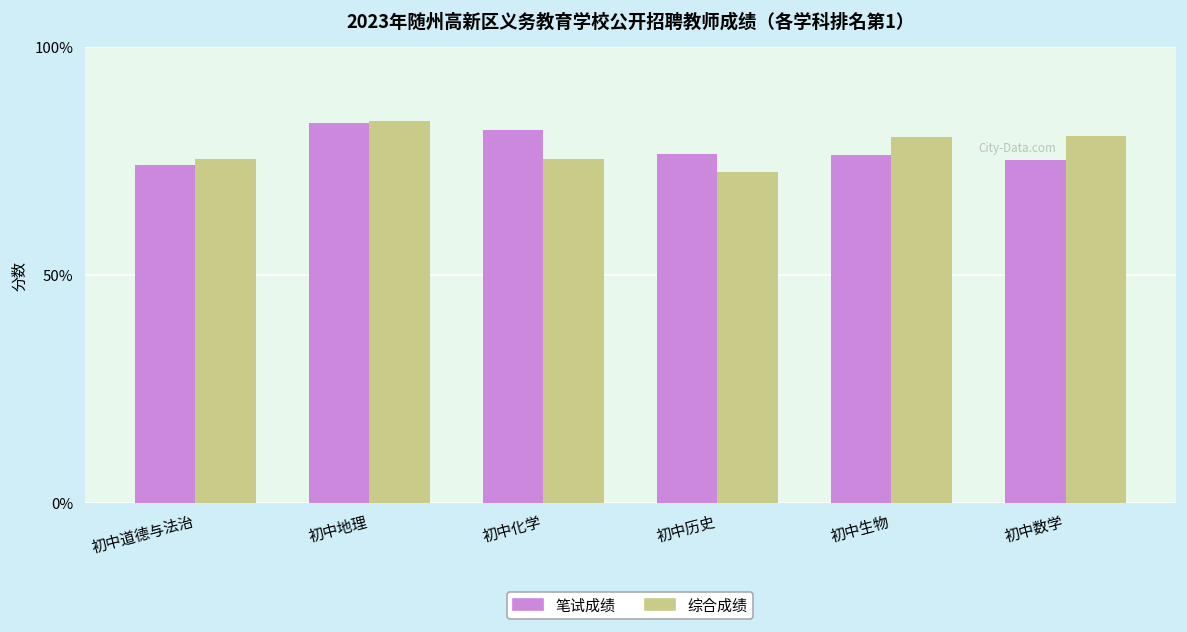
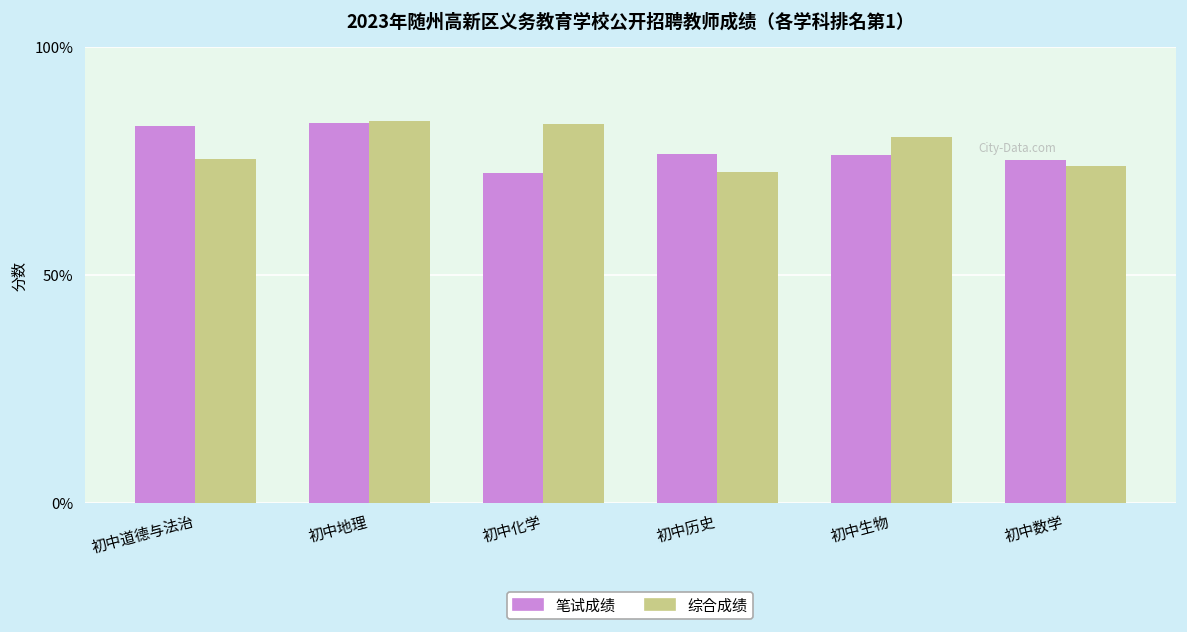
  {
    "笔试成绩": {
-     "初中道德与法治": "74%",
+     "初中道德与法治": "83%",
      "初中地理": "83%",
-     "初中化学": "82%",
+     "初中化学": "72%",
      "初中历史": "77%",
      "初中生物": "76%",
      "初中数学": "75%"
    },
    "综合成绩": {
      "初中道德与法治": "75%",
      "初中地理": "84%",
-     "初中化学": "75%",
+     "初中化学": "83%",
      "初中历史": "73%",
      "初中生物": "80%",
-     "初中数学": "80%"
+     "初中数学": "74%"
    }
  }
